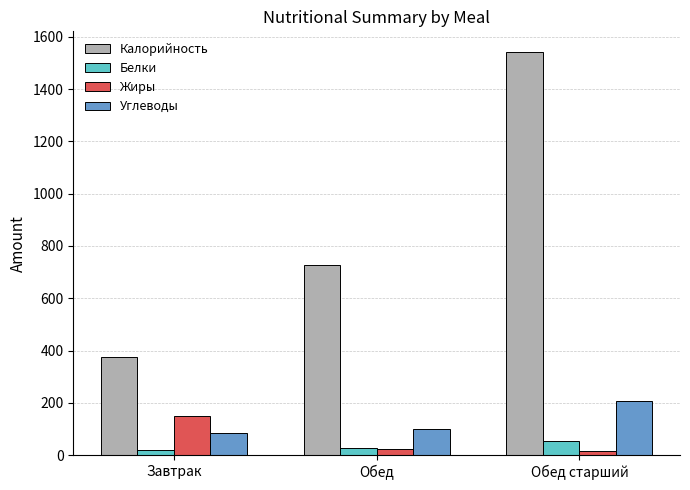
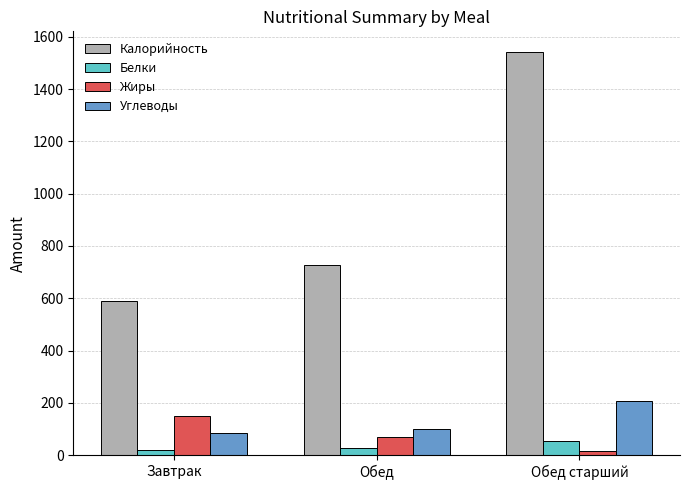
  {
    "Калорийность": {
-     "Завтрак": 370,
+     "Завтрак": 590,
      "Обед": 730,
      "Обед старший": 1540
    },
    "Жиры": {
      "Завтрак": 150,
-     "Обед": 20,
+     "Обед": 70,
      "Обед старший": 20
    }
  }
